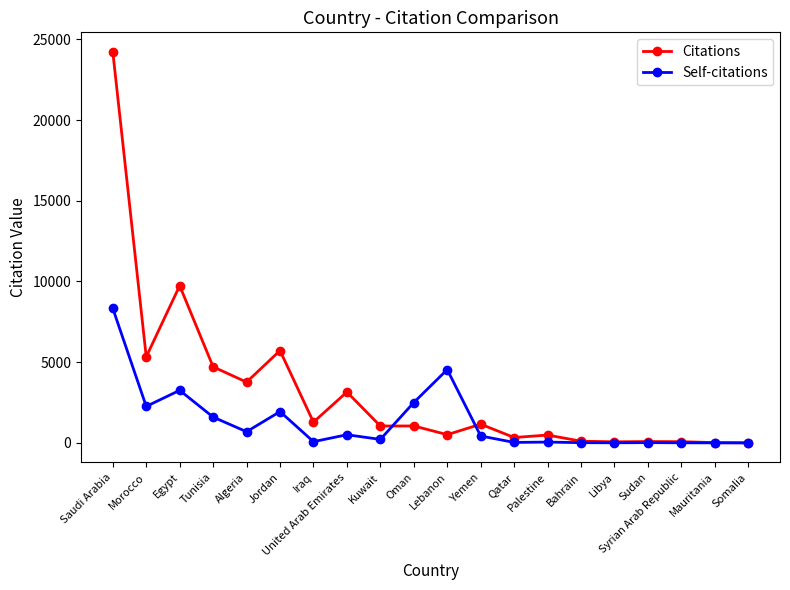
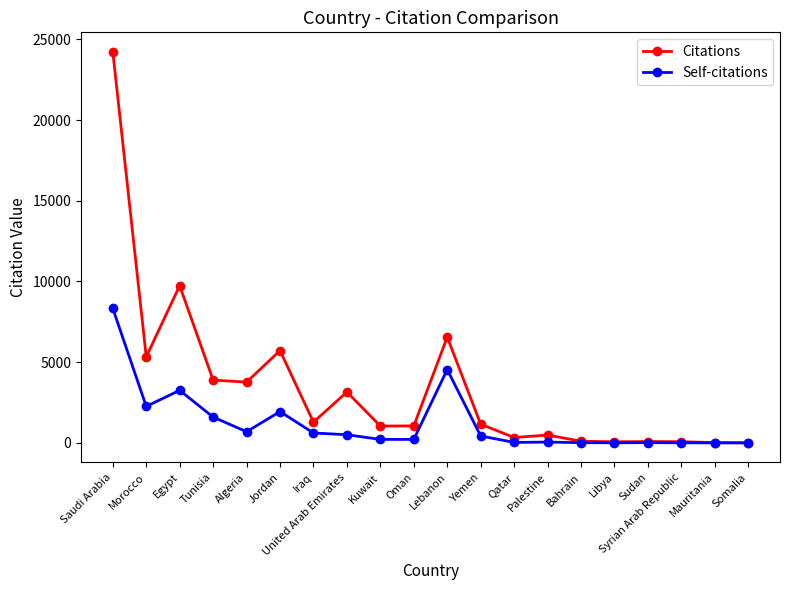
  {
    "Citations": {
      "Saudi Arabia": 24200,
      "Morocco": 5300,
      "Egypt": 9700,
-     "Tunisia": 4700,
+     "Tunisia": 3900,
      "Algeria": 3800,
      "Jordan": 5700,
      "Iraq": 1300,
      "United Arab Emirates": 3200,
      "Kuwait": 1000,
      "Oman": 1100,
-     "Lebanon": 500,
+     "Lebanon": 6600,
      "Yemen": 1200,
      "Qatar": 300,
      "Palestine": 500
    },
    "Self-citations": {
      "Saudi Arabia": 8300,
      "Morocco": 2300,
      "Egypt": 3300,
      "Tunisia": 1600,
      "Algeria": 700,
      "Jordan": 1900,
-     "Iraq": 100,
+     "Iraq": 600,
      "United Arab Emirates": 500,
      "Kuwait": 200,
-     "Oman": 2500,
+     "Oman": 200,
      "Lebanon": 4500,
      "Yemen": 400,
      "Qatar": 0,
      "Palestine": 100
    }
  }
